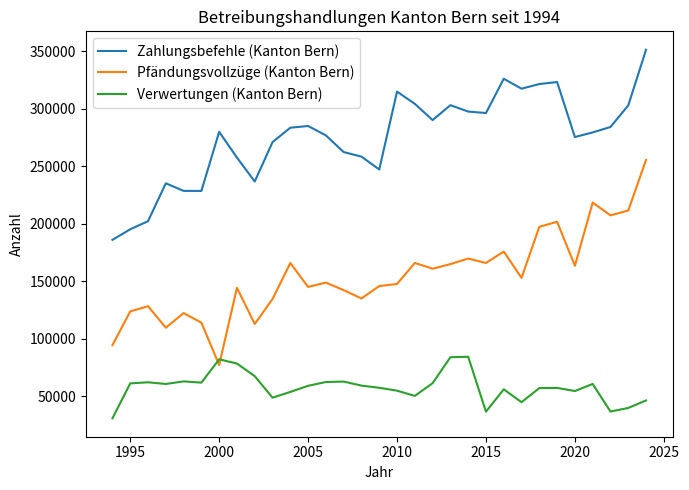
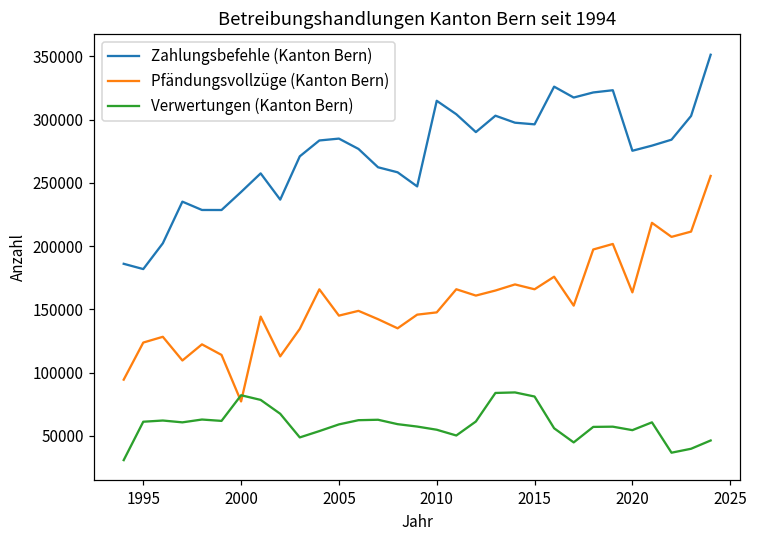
  {
    "Zahlungsbefehle (Kanton Bern)": {
-     "1995": 195000,
-     "2000": 280000,
+     "1995": 182000,
+     "2000": 243000,
      "2005": 285000,
      "2010": 315000,
      "2015": 296000,
      "2020": 275000
    },
    "Pfändungsvollzüge (Kanton Bern)": {
      "1995": 124000,
      "2000": 77000,
      "2005": 145000,
      "2010": 148000,
      "2015": 166000,
      "2020": 163000
    },
    "Verwertungen (Kanton Bern)": {
      "1995": 61000,
      "2000": 82000,
      "2005": 59000,
      "2010": 55000,
-     "2015": 36000,
+     "2015": 81000,
      "2020": 54000
    }
  }
